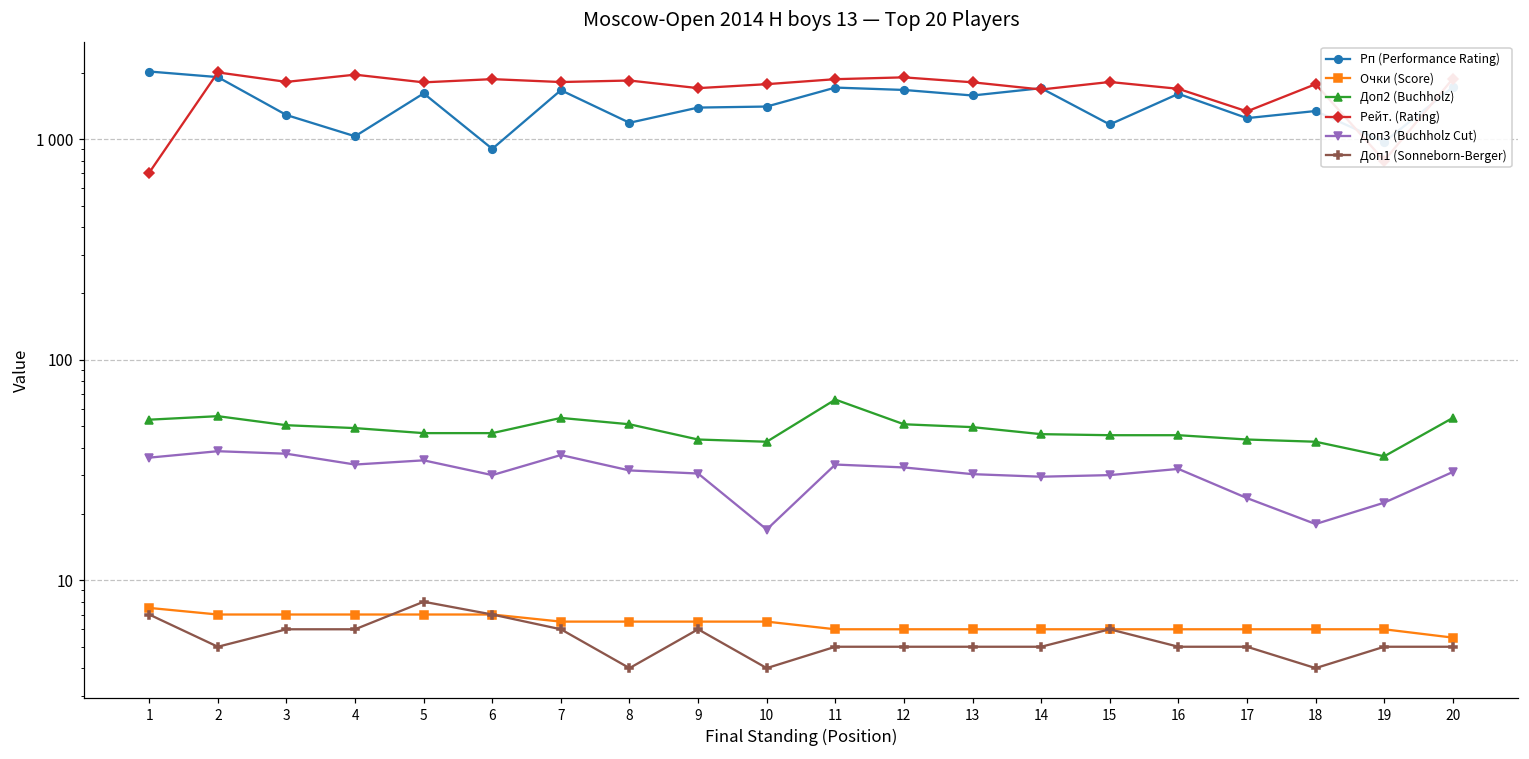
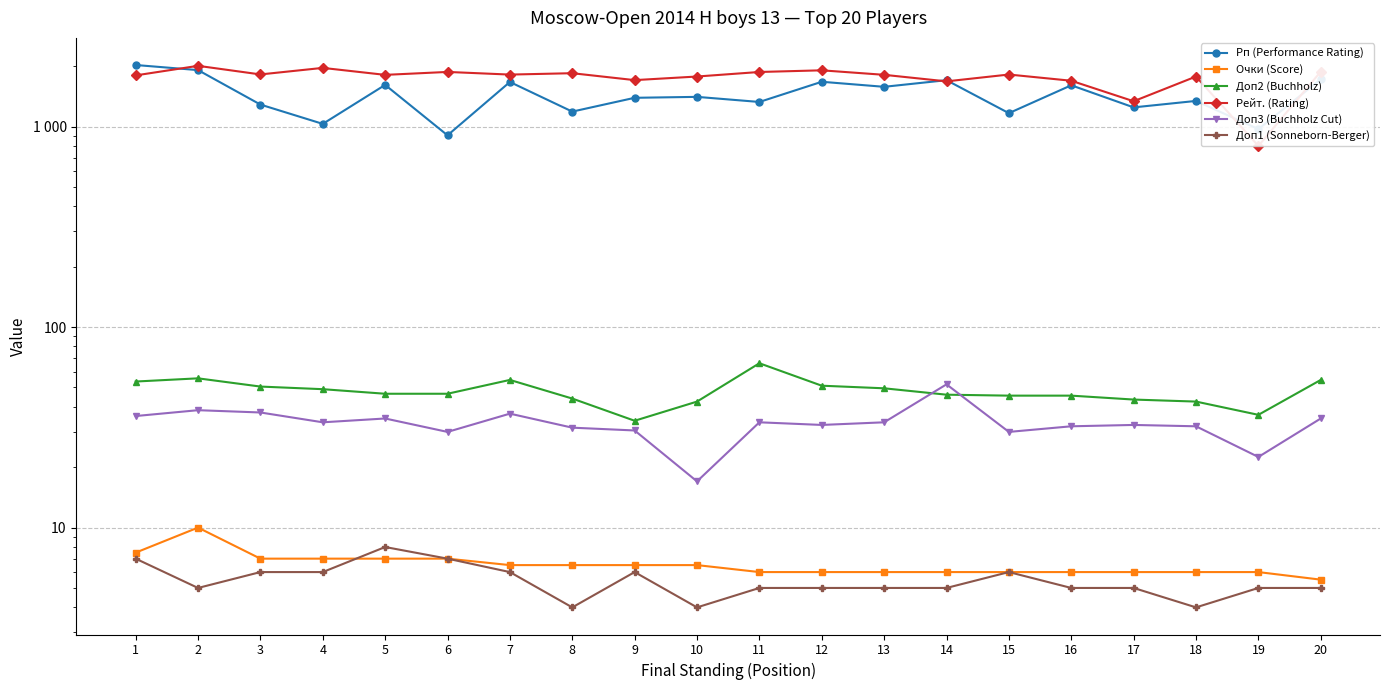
  {
    "Рп (Performance Rating)": {
      "1": 2000,
      "2": 1900,
      "3": 1300,
      "4": 1000,
      "5": 1600,
      "6": 900,
      "7": 1700,
      "8": 1200,
      "9": 1400,
      "10": 1400,
-     "11": 1700,
+     "11": 1300,
      "12": 1700,
      "13": 1600,
      "15": 1200,
      "16": 1600,
      "17": 1200,
      "18": 1300
    },
    "Очки (Score)": {
      "1": 7.5,
-     "2": 7,
+     "2": 10,
      "3": 7,
      "4": 7,
      "5": 7,
      "7": 6.5,
      "8": 6.5,
      "9": 6.5,
      "10": 6.5,
      "11": 6,
      "12": 6,
      "13": 6,
      "14": 6,
      "16": 6,
      "17": 6,
      "18": 6,
      "19": 6,
      "20": 5.5
    },
    "Доп2 (Buchholz)": {
      "1": 54,
      "2": 56,
      "3": 51,
      "4": 49,
      "5": 47,
      "6": 47,
      "7": 55,
-     "8": 51,
-     "9": 44,
+     "8": 44,
+     "9": 34,
      "10": 43,
      "11": 66,
      "12": 51,
      "13": 50,
      "14": 46,
      "15": 46,
      "16": 46,
      "17": 44,
      "18": 43,
      "19": 37,
      "20": 55
    },
    "Рейт. (Rating)": {
-     "1": 710,
+     "1": 1800,
      "2": 2000,
      "3": 1800,
      "4": 2000,
      "5": 1800,
      "6": 1900,
      "7": 1800,
      "8": 1800,
      "9": 1700,
      "10": 1800,
      "11": 1900,
      "12": 1900,
      "13": 1800,
      "15": 1800,
      "16": 1700,
      "17": 1300,
      "18": 1800,
      "19": 800
    },
    "Доп3 (Buchholz Cut)": {
      "1": 36,
      "2": 39,
      "3": 38,
      "4": 34,
      "5": 35,
      "6": 30,
      "7": 37,
      "8": 32,
      "9": 31,
      "10": 17,
      "11": 34,
      "12": 33,
-     "13": 30,
-     "14": 30,
+     "13": 34,
+     "14": 52,
      "15": 30,
      "16": 32,
-     "17": 24,
-     "18": 18,
+     "17": 33,
+     "18": 32,
      "19": 23,
-     "20": 31
+     "20": 35
    },
    "Доп1 (Sonneborn-Berger)": {
      "1": 7,
      "2": 5,
      "3": 6,
      "4": 6,
      "5": 8,
      "7": 6,
      "8": 4,
      "9": 6,
      "10": 4,
      "11": 5,
      "12": 5,
      "13": 5,
      "14": 5,
      "16": 5,
      "17": 5,
      "18": 4,
      "19": 5,
      "20": 5
    }
  }
